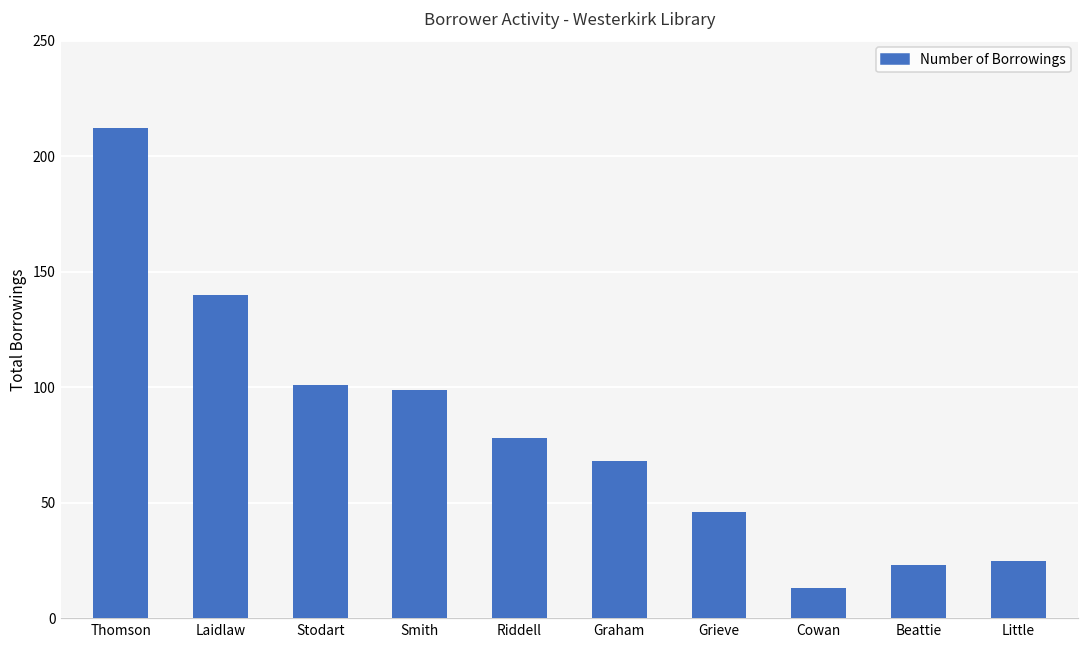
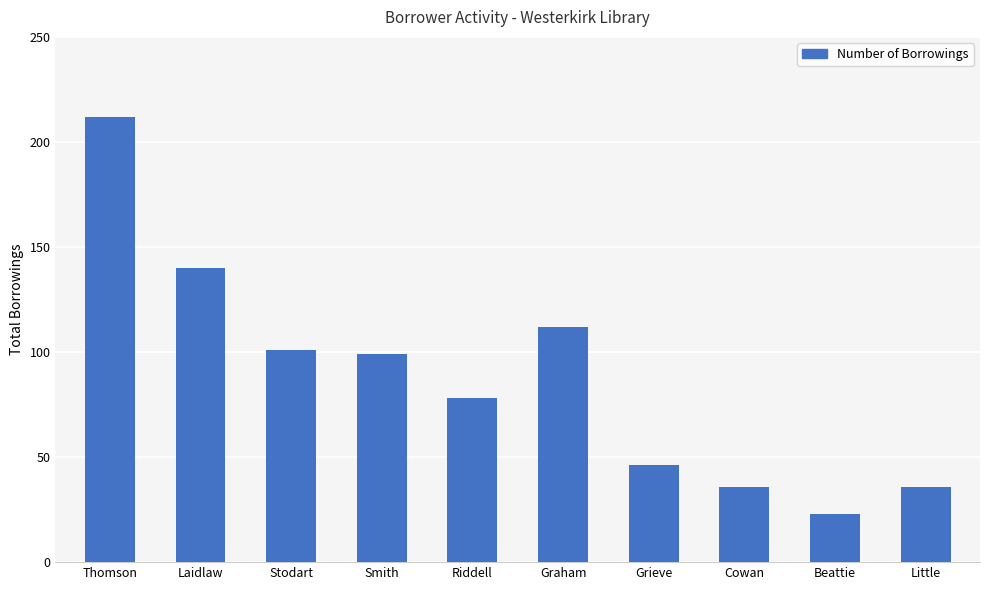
  {
    "Thomson": 212,
    "Laidlaw": 140,
    "Stodart": 101,
    "Smith": 99,
    "Riddell": 78,
-   "Graham": 68,
+   "Graham": 112,
    "Grieve": 46,
-   "Cowan": 13,
+   "Cowan": 36,
    "Beattie": 23,
-   "Little": 25
+   "Little": 36
  }
